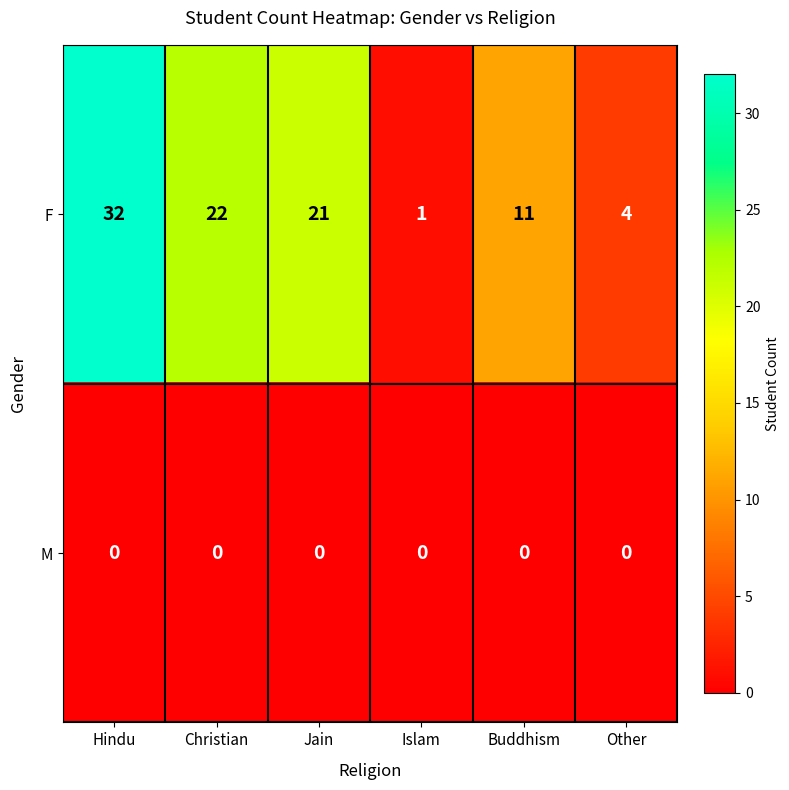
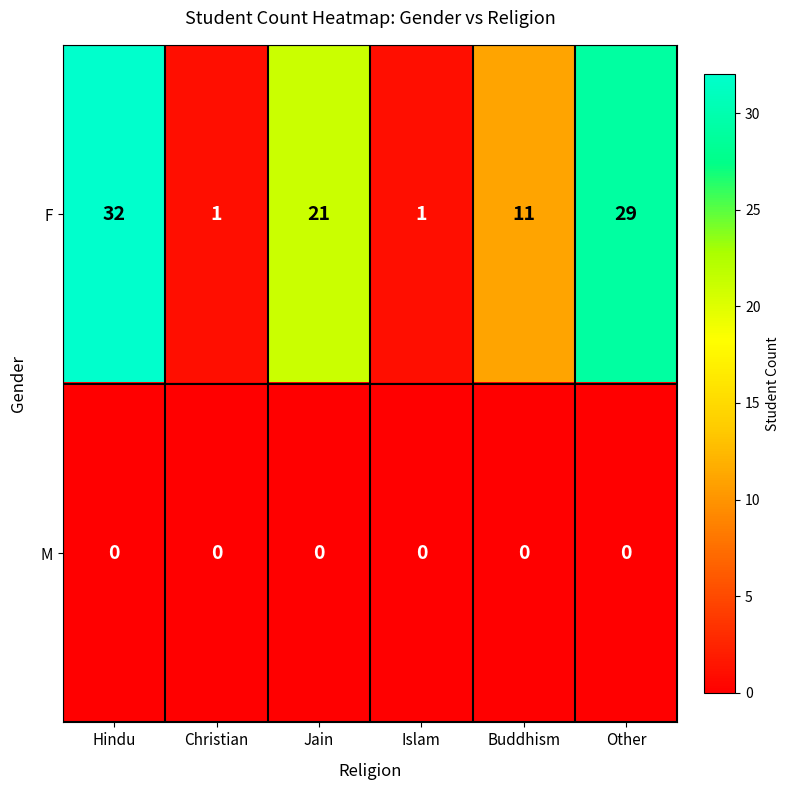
  {
    "F": {
      "Hindu": 32,
-     "Christian": 22,
+     "Christian": 1,
      "Jain": 21,
      "Islam": 1,
      "Buddhism": 11,
-     "Other": 4
+     "Other": 29
    },
    "M": {
      "Hindu": 0,
      "Christian": 0,
      "Jain": 0,
      "Islam": 0,
      "Buddhism": 0,
      "Other": 0
    }
  }
